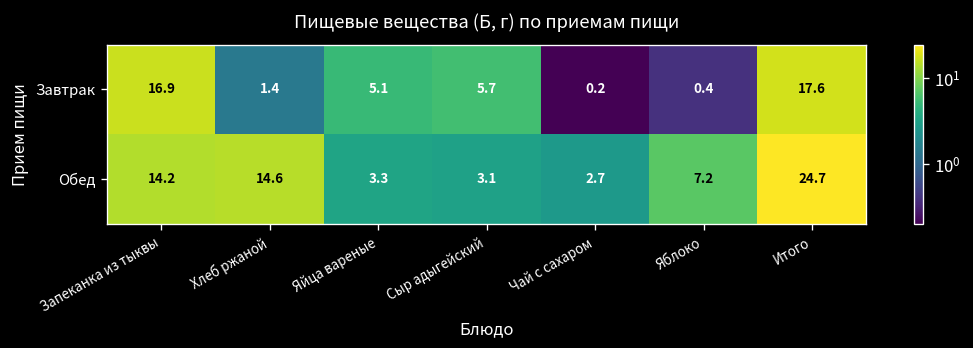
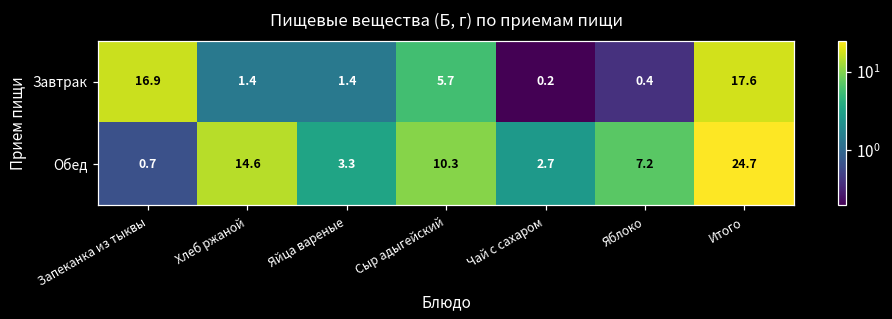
  {
    "Завтрак": {
      "Запеканка из тыквы": 16.9,
      "Хлеб ржаной": 1.4,
-     "Яйца вареные": 5.1,
+     "Яйца вареные": 1.4,
      "Сыр адыгейский": 5.7,
      "Чай с сахаром": 0.2,
      "Яблоко": 0.4,
      "Итого": 17.6
    },
    "Обед": {
-     "Запеканка из тыквы": 14.2,
+     "Запеканка из тыквы": 0.7,
      "Хлеб ржаной": 14.6,
      "Яйца вареные": 3.3,
-     "Сыр адыгейский": 3.1,
+     "Сыр адыгейский": 10.3,
      "Чай с сахаром": 2.7,
      "Яблоко": 7.2,
      "Итого": 24.7
    }
  }
